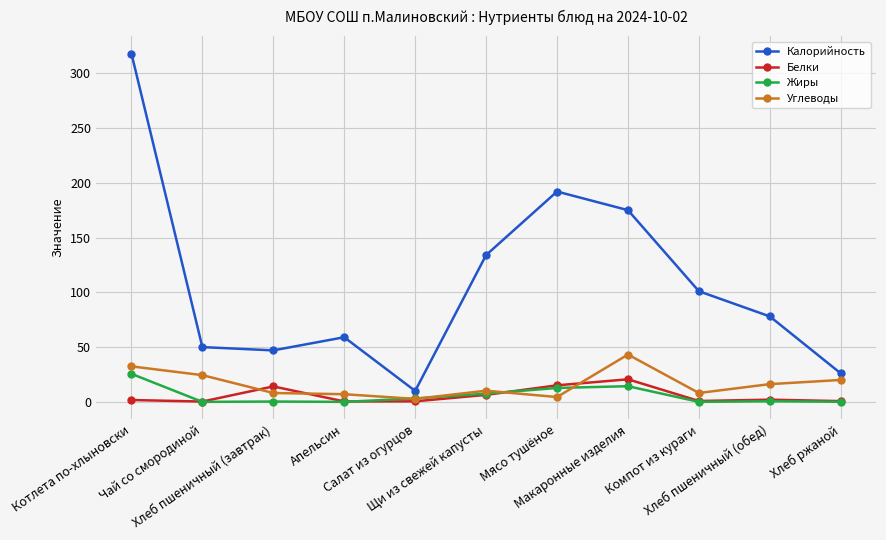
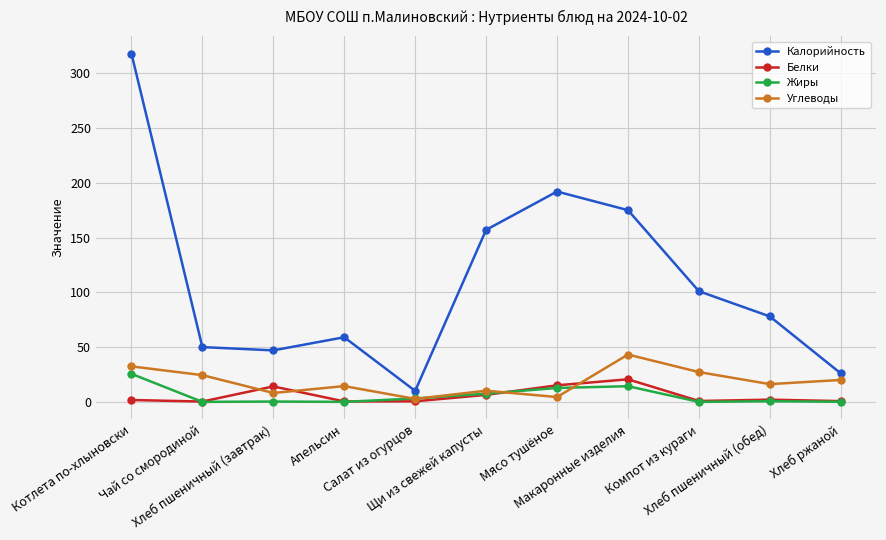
  {
    "Калорийность": {
      "Котлета по-хлыновски": 318,
      "Чай со смородиной": 50,
      "Хлеб пшеничный (завтрак)": 47,
      "Апельсин": 59,
      "Салат из огурцов": 10,
-     "Щи из свежей капусты": 134,
+     "Щи из свежей капусты": 157,
      "Мясо тушёное": 192,
      "Макаронные изделия": 175,
      "Компот из кураги": 101,
      "Хлеб пшеничный (обед)": 78,
      "Хлеб ржаной": 26
    },
    "Белки": {
      "Котлета по-хлыновски": 2,
      "Хлеб пшеничный (завтрак)": 14,
      "Мясо тушёное": 15,
      "Макаронные изделия": 21
    },
    "Жиры": {
      "Котлета по-хлыновски": 26,
      "Хлеб пшеничный (завтрак)": 0,
      "Мясо тушёное": 13,
      "Макаронные изделия": 14
    },
    "Углеводы": {
      "Котлета по-хлыновски": 32,
      "Чай со смородиной": 24,
      "Хлеб пшеничный (завтрак)": 8,
-     "Апельсин": 7,
+     "Апельсин": 14,
      "Щи из свежей капусты": 10,
      "Мясо тушёное": 4,
      "Макаронные изделия": 43,
-     "Компот из кураги": 8,
+     "Компот из кураги": 27,
      "Хлеб пшеничный (обед)": 16,
      "Хлеб ржаной": 20
    }
  }
